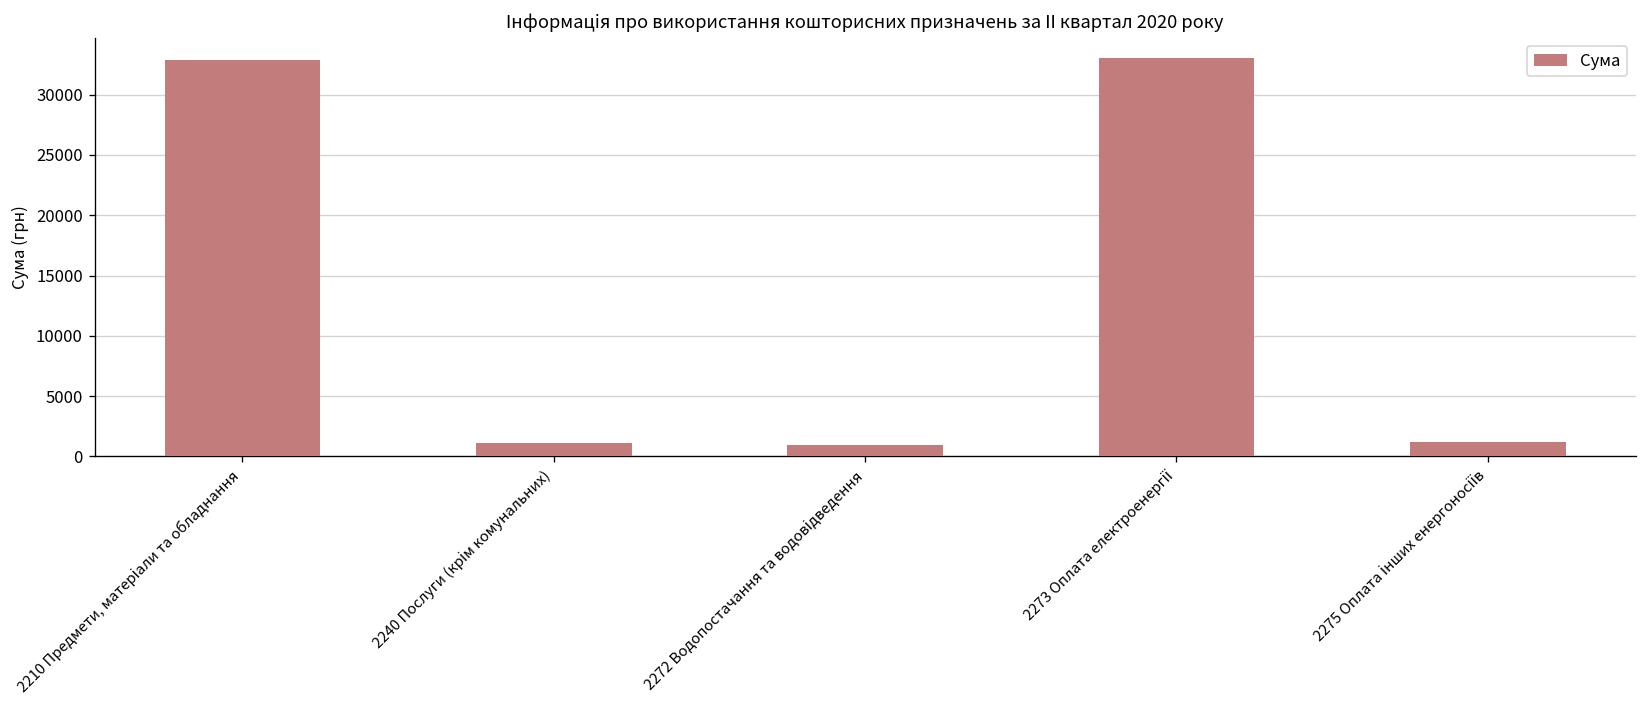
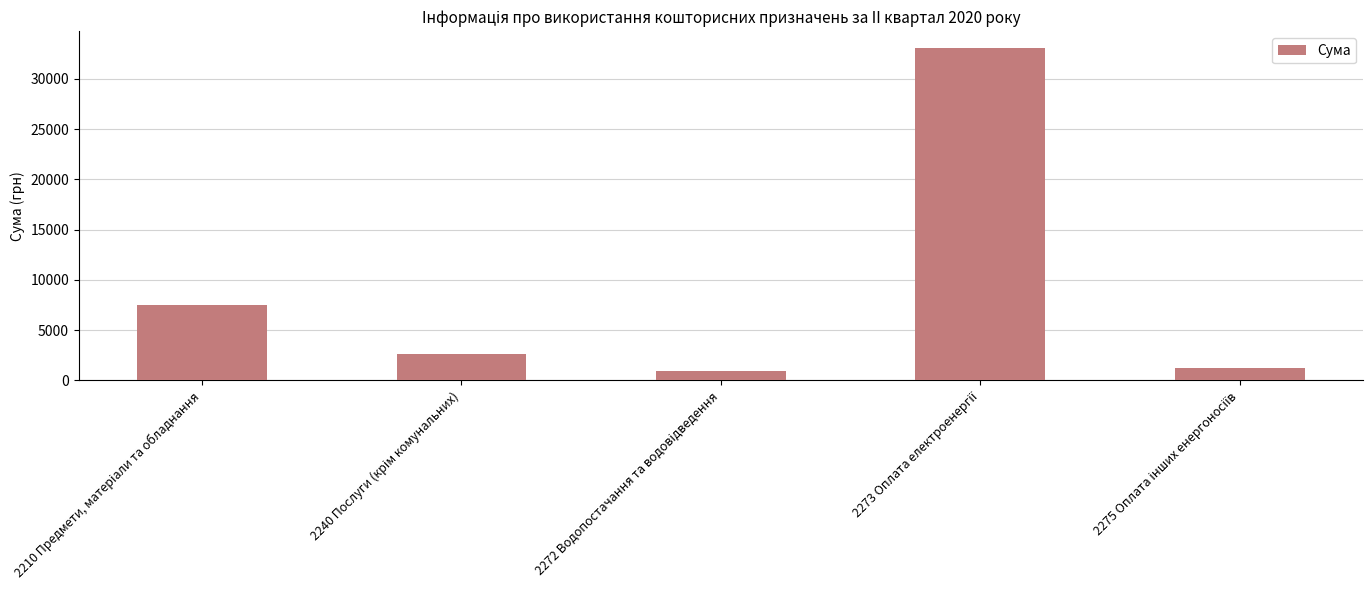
  {
-   "2210 Предмети, матеріали та обладнання": 32800,
-   "2240 Послуги (крім комунальних)": 1100,
+   "2210 Предмети, матеріали та обладнання": 7500,
+   "2240 Послуги (крім комунальних)": 2600,
    "2272 Водопостачання та водовідведення": 1000,
    "2273 Оплата електроенергії": 33100,
    "2275 Оплата інших енергоносіїв": 1200
  }
